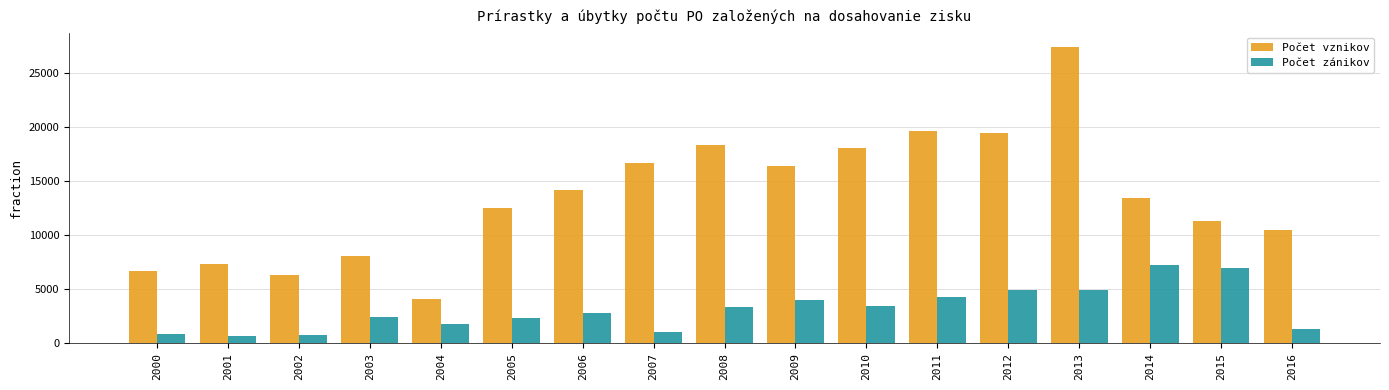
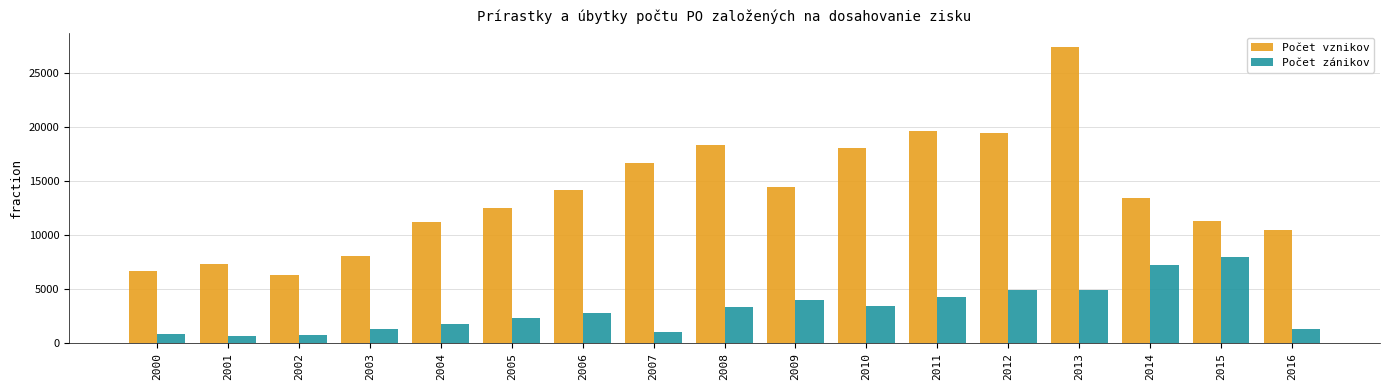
  {
    "Počet vznikov": {
      "2000": 6700,
      "2001": 7300,
      "2002": 6300,
      "2003": 8100,
-     "2004": 4100,
+     "2004": 11300,
      "2005": 12500,
      "2006": 14200,
      "2007": 16700,
      "2008": 18400,
-     "2009": 16400,
+     "2009": 14500,
      "2010": 18100,
      "2011": 19700,
      "2012": 19500,
      "2013": 27400,
      "2014": 13500,
      "2015": 11300,
      "2016": 10500
    },
    "Počet zánikov": {
      "2000": 900,
      "2001": 700,
      "2002": 800,
-     "2003": 2400,
+     "2003": 1300,
      "2004": 1800,
      "2005": 2400,
      "2006": 2800,
      "2007": 1100,
      "2008": 3400,
      "2009": 4000,
      "2010": 3400,
      "2011": 4300,
      "2012": 4900,
      "2013": 4900,
      "2014": 7200,
-     "2015": 7000,
+     "2015": 8000,
      "2016": 1300
    }
  }
